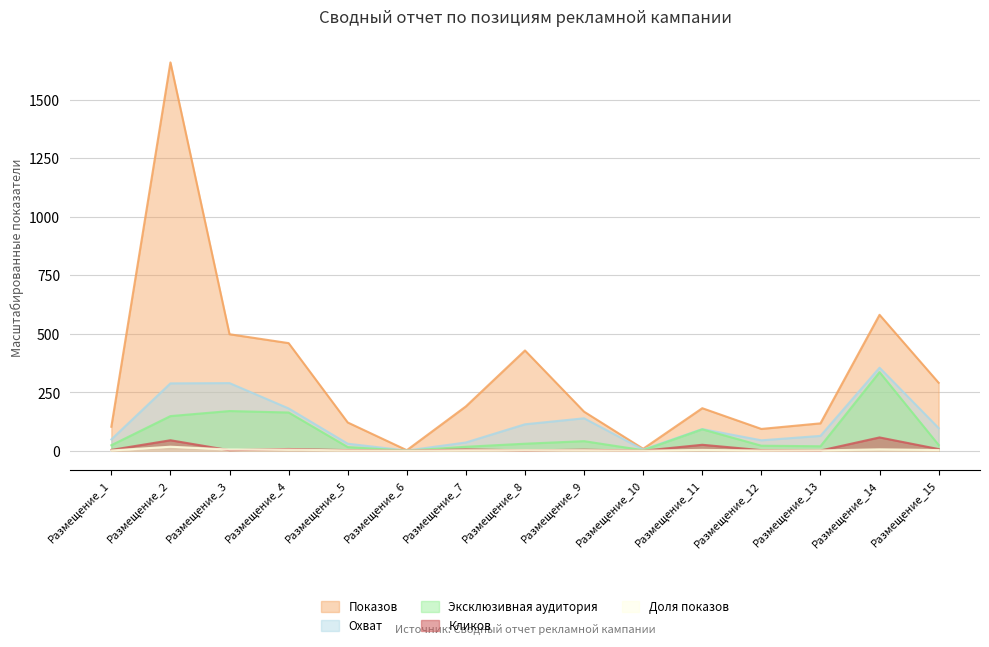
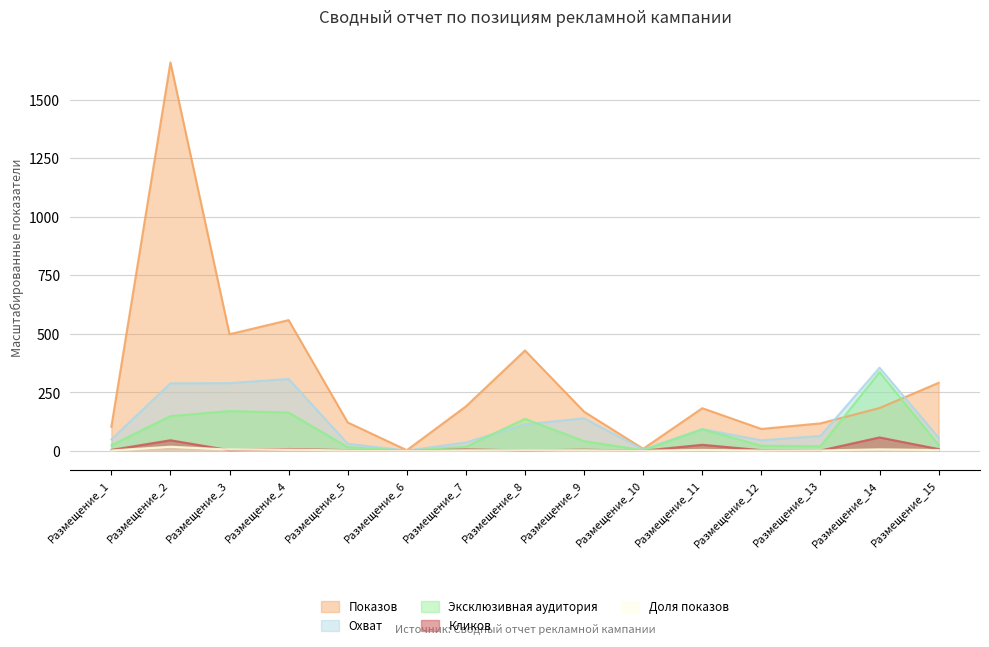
  {
    "Показов": {
      "Размещение_1": 100,
      "Размещение_2": 1660,
      "Размещение_3": 500,
-     "Размещение_4": 460,
+     "Размещение_4": 560,
      "Размещение_5": 120,
      "Размещение_7": 190,
      "Размещение_8": 430,
      "Размещение_9": 170,
      "Размещение_11": 180,
      "Размещение_12": 90,
      "Размещение_13": 120,
-     "Размещение_14": 580,
+     "Размещение_14": 180,
      "Размещение_15": 290
    },
    "Охват": {
      "Размещение_1": 50,
      "Размещение_2": 290,
      "Размещение_3": 290,
-     "Размещение_4": 180,
+     "Размещение_4": 310,
      "Размещение_5": 30,
      "Размещение_7": 40,
      "Размещение_8": 110,
      "Размещение_9": 140,
      "Размещение_12": 40,
      "Размещение_13": 60,
      "Размещение_14": 350,
-     "Размещение_15": 100
+     "Размещение_15": 60
    },
    "Эксклюзивная аудитория": {
      "Размещение_1": 20,
      "Размещение_2": 150,
      "Размещение_3": 170,
      "Размещение_4": 160,
      "Размещение_5": 20,
      "Размещение_7": 20,
-     "Размещение_8": 30,
+     "Размещение_8": 140,
      "Размещение_9": 40,
      "Размещение_12": 20,
      "Размещение_13": 20,
      "Размещение_14": 340,
      "Размещение_15": 20
    },
    "Кликов": {
      "Размещение_2": 40,
      "Размещение_11": 30,
      "Размещение_14": 60
    },
    "Доля показов": {
      "Размещение_2": 20,
      "Размещение_11": 0,
      "Размещение_14": 10
    }
  }
